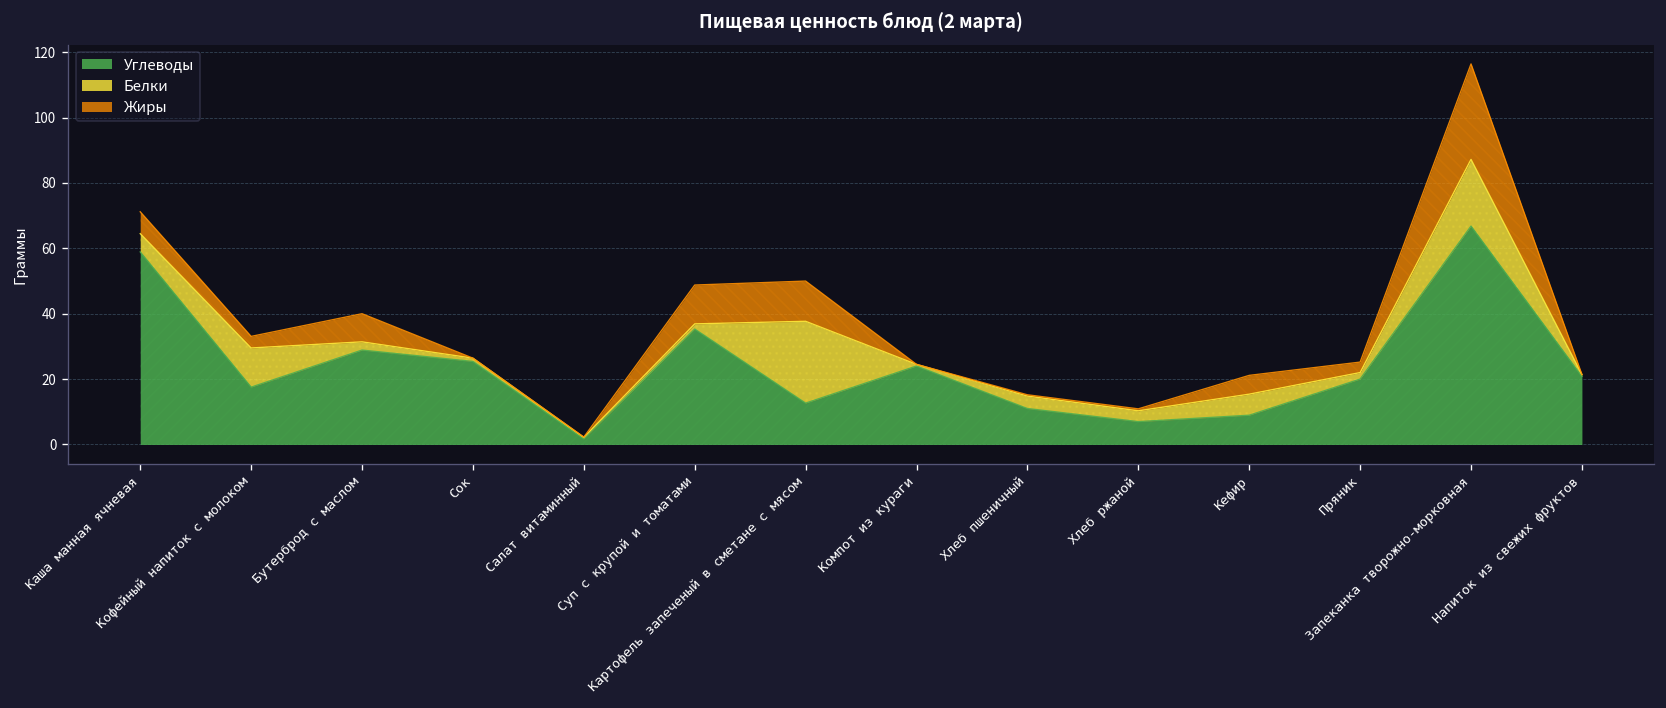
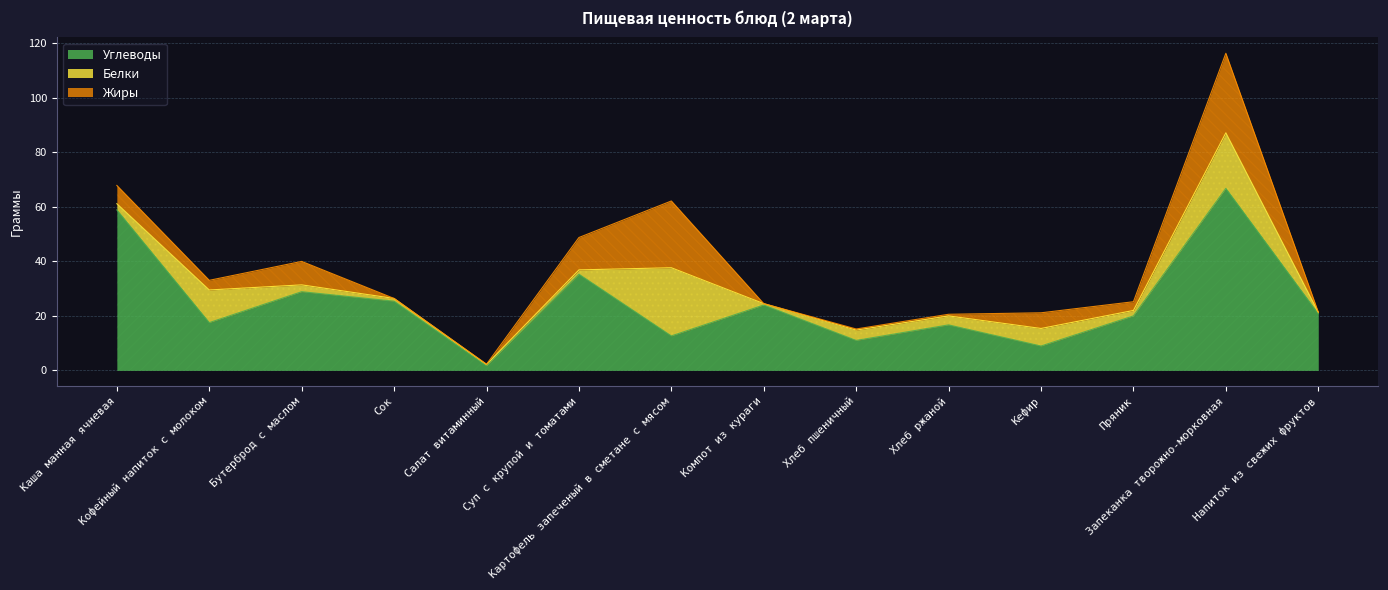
  {
    "Углеводы": {
      "Каша манная ячневая": 59,
      "Кофейный напиток с молоком": 18,
      "Бутерброд с маслом": 29,
      "Сок": 25,
      "Суп с крупой и томатами": 35,
      "Картофель запеченый в сметане с мясом": 13,
      "Хлеб пшеничный": 11,
-     "Хлеб ржаной": 7,
+     "Хлеб ржаной": 17,
      "Кефир": 9,
      "Пряник": 20,
      "Запеканка творожно-морковная": 67
    },
    "Белки": {
-     "Каша манная ячневая": 6,
+     "Каша манная ячневая": 2,
      "Кофейный напиток с молоком": 30,
      "Бутерброд с маслом": 31,
      "Суп с крупой и томатами": 37,
      "Картофель запеченый в сметане с мясом": 38,
      "Кефир": 15,
      "Пряник": 22,
      "Запеканка творожно-морковная": 87
    },
    "Жиры": {
      "Каша манная ячневая": 7,
      "Кофейный напиток с молоком": 4,
      "Бутерброд с маслом": 9,
      "Суп с крупой и томатами": 12,
-     "Картофель запеченый в сметане с мясом": 12,
+     "Картофель запеченый в сметане с мясом": 25,
      "Кефир": 6,
      "Пряник": 3,
      "Запеканка творожно-морковная": 29
    }
  }
